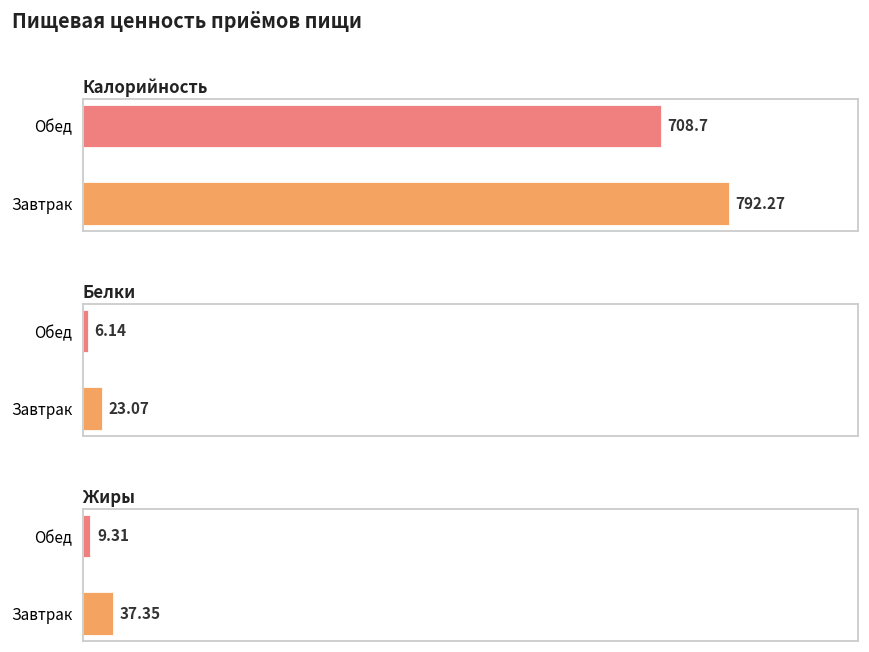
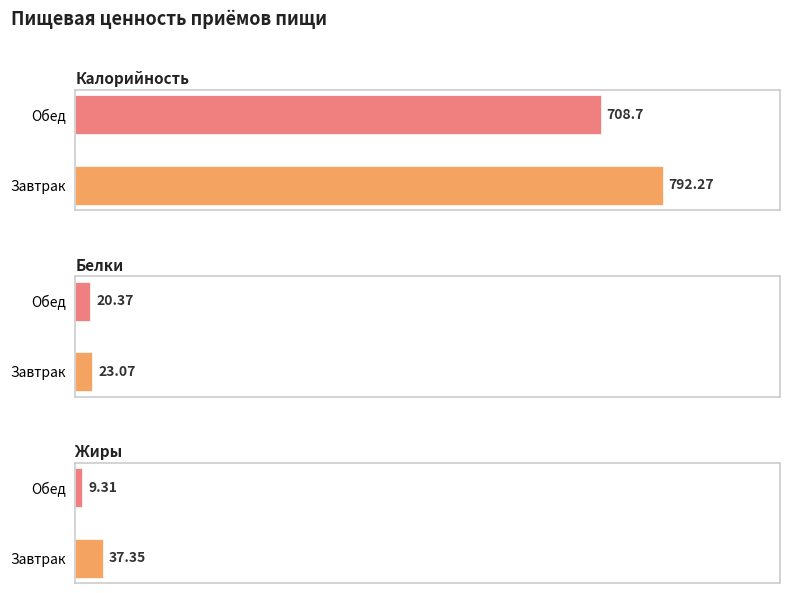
  {
    "Калорийность": {
      "Обед": 708.7,
      "Завтрак": 792.27
    },
    "Белки": {
-     "Обед": 6.14,
+     "Обед": 20.37,
      "Завтрак": 23.07
    },
    "Жиры": {
      "Обед": 9.31,
      "Завтрак": 37.35
    }
  }
